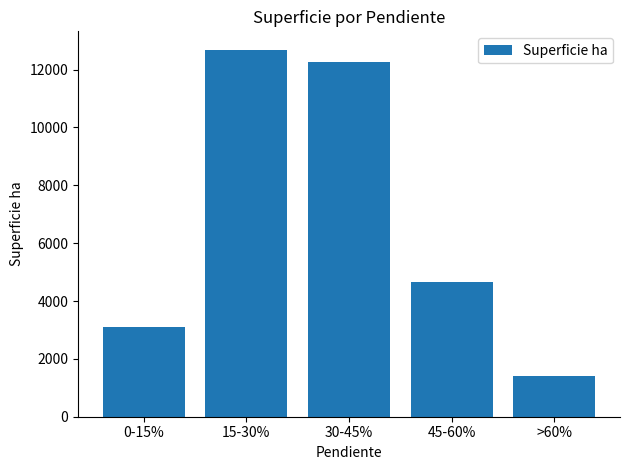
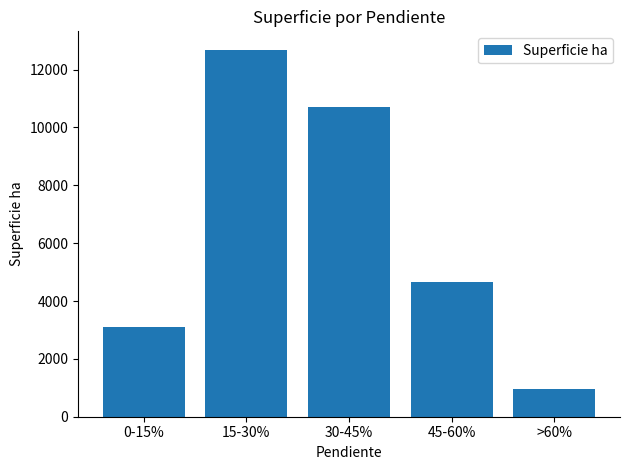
  {
    "0-15%": 3100,
    "15-30%": 12700,
-   "30-45%": 12300,
+   "30-45%": 10700,
    "45-60%": 4600,
-   ">60%": 1400
+   ">60%": 900
  }
